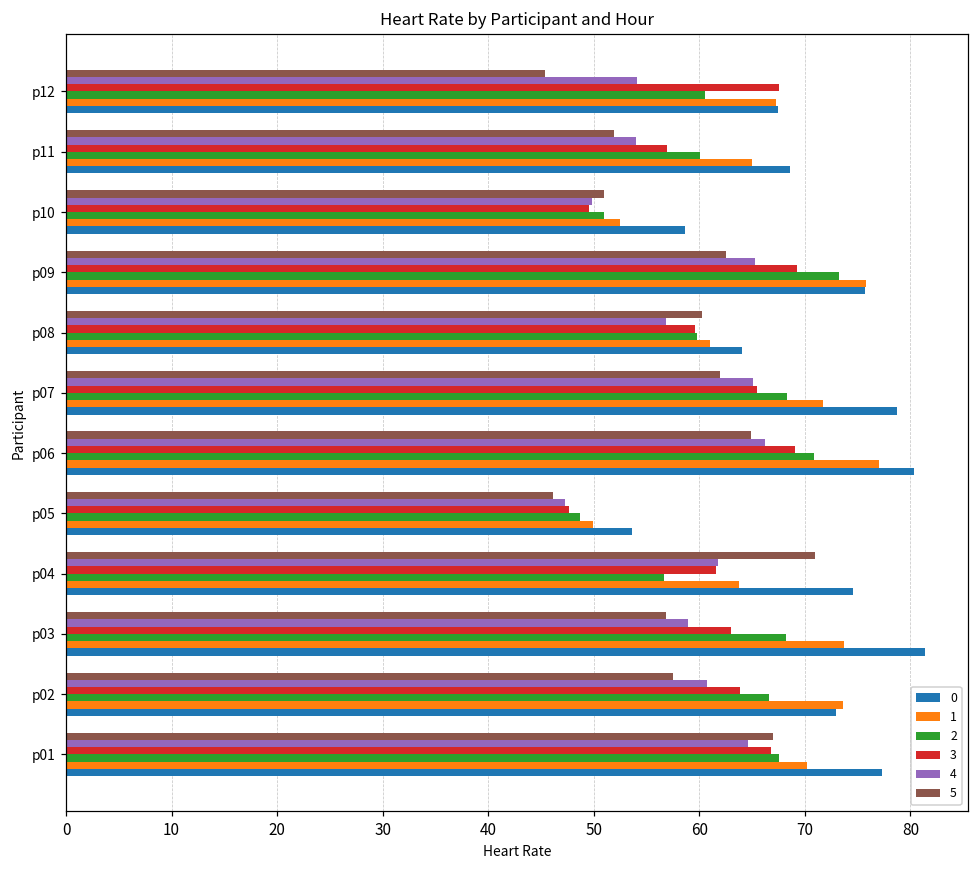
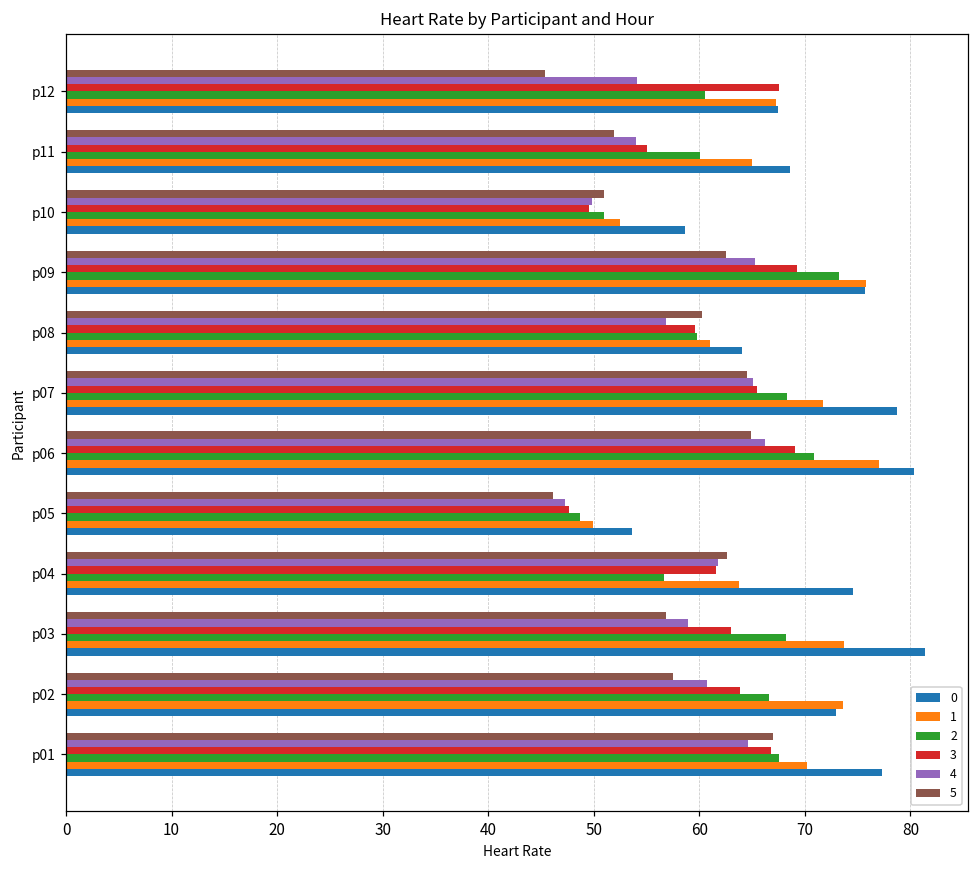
  {
    "0": {
      "p12": 67,
      "p11": 69,
      "p10": 59,
      "p09": 76,
      "p08": 64,
      "p07": 79,
      "p06": 80,
      "p05": 54,
      "p04": 75,
      "p03": 81,
      "p02": 73,
      "p01": 77
    },
    "1": {
      "p12": 67,
      "p11": 65,
      "p10": 52,
      "p09": 76,
      "p08": 61,
      "p07": 72,
      "p06": 77,
      "p05": 50,
      "p04": 64,
      "p03": 74,
      "p02": 74,
      "p01": 70
    },
    "2": {
      "p12": 61,
      "p11": 60,
      "p10": 51,
      "p09": 73,
      "p08": 60,
      "p07": 68,
      "p06": 71,
      "p05": 49,
      "p04": 57,
      "p03": 68,
      "p02": 67,
      "p01": 68
    },
    "3": {
      "p12": 68,
-     "p11": 57,
+     "p11": 55,
      "p10": 50,
      "p09": 69,
      "p08": 60,
      "p07": 66,
      "p06": 69,
      "p05": 48,
      "p04": 62,
      "p03": 63,
      "p02": 64,
      "p01": 67
    },
    "4": {
      "p12": 54,
      "p11": 54,
      "p10": 50,
      "p09": 65,
      "p08": 57,
      "p07": 65,
      "p06": 66,
      "p05": 47,
      "p04": 62,
      "p03": 59,
      "p02": 61,
      "p01": 65
    },
    "5": {
      "p12": 45,
      "p11": 52,
      "p10": 51,
      "p09": 62,
      "p08": 60,
-     "p07": 62,
+     "p07": 65,
      "p06": 65,
      "p05": 46,
-     "p04": 71,
+     "p04": 63,
      "p03": 57,
      "p02": 58,
      "p01": 67
    }
  }
